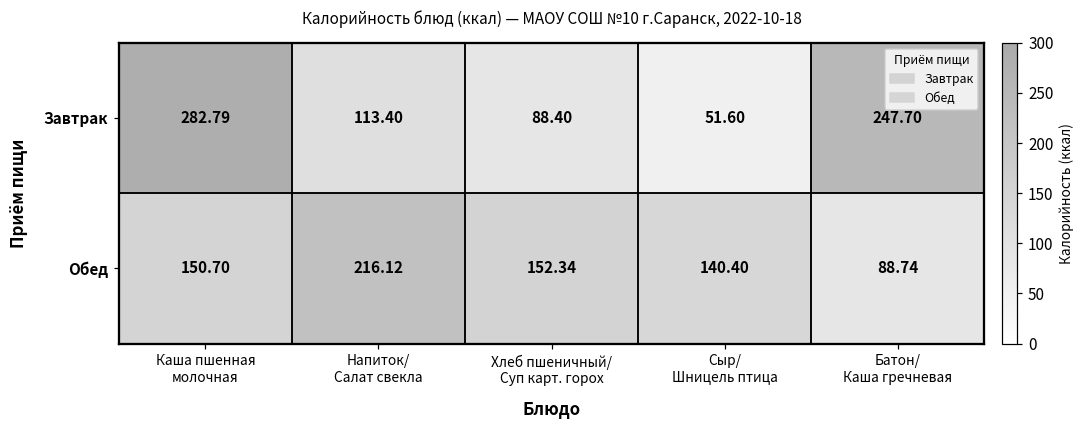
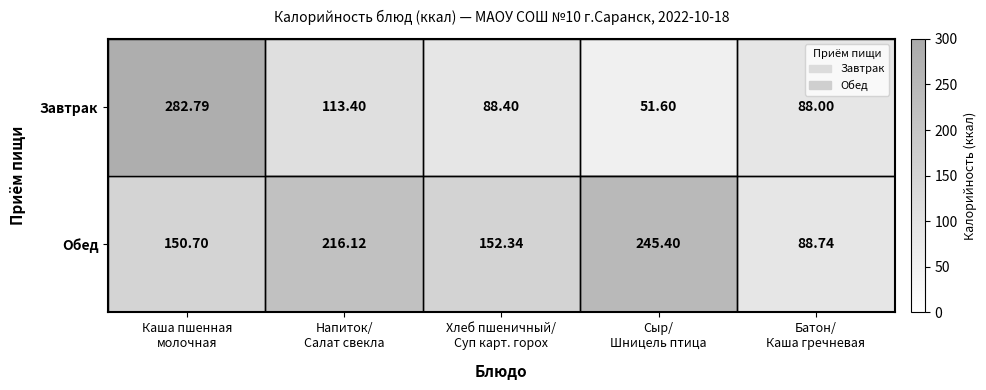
  {
    "Завтрак": {
      "Каша пшенная молочная": 282.79,
      "Напиток/ Салат свекла": 113.40,
      "Хлеб пшеничный/ Суп карт. горох": 88.40,
      "Сыр/ Шницель птица": 51.60,
-     "Батон/ Каша гречневая": 247.70
+     "Батон/ Каша гречневая": 88.00
    },
    "Обед": {
      "Каша пшенная молочная": 150.70,
      "Напиток/ Салат свекла": 216.12,
      "Хлеб пшеничный/ Суп карт. горох": 152.34,
-     "Сыр/ Шницель птица": 140.40,
+     "Сыр/ Шницель птица": 245.40,
      "Батон/ Каша гречневая": 88.74
    }
  }
